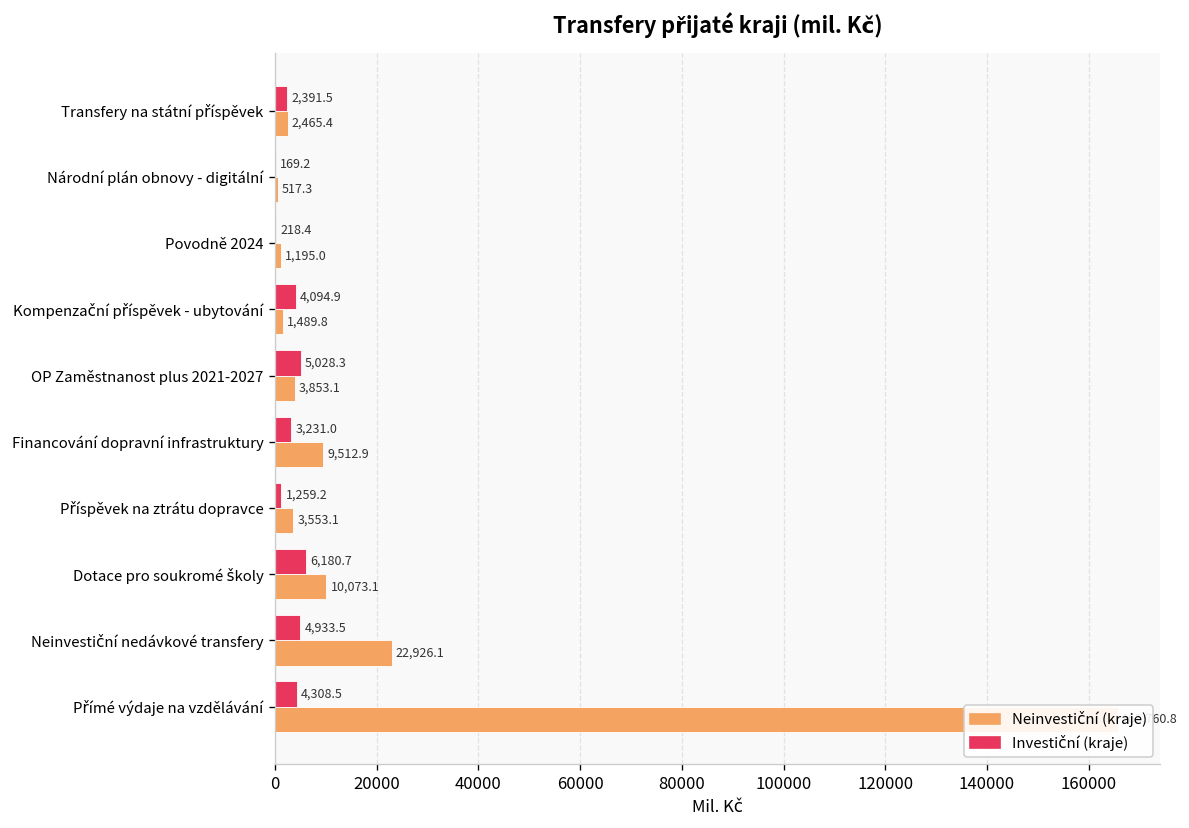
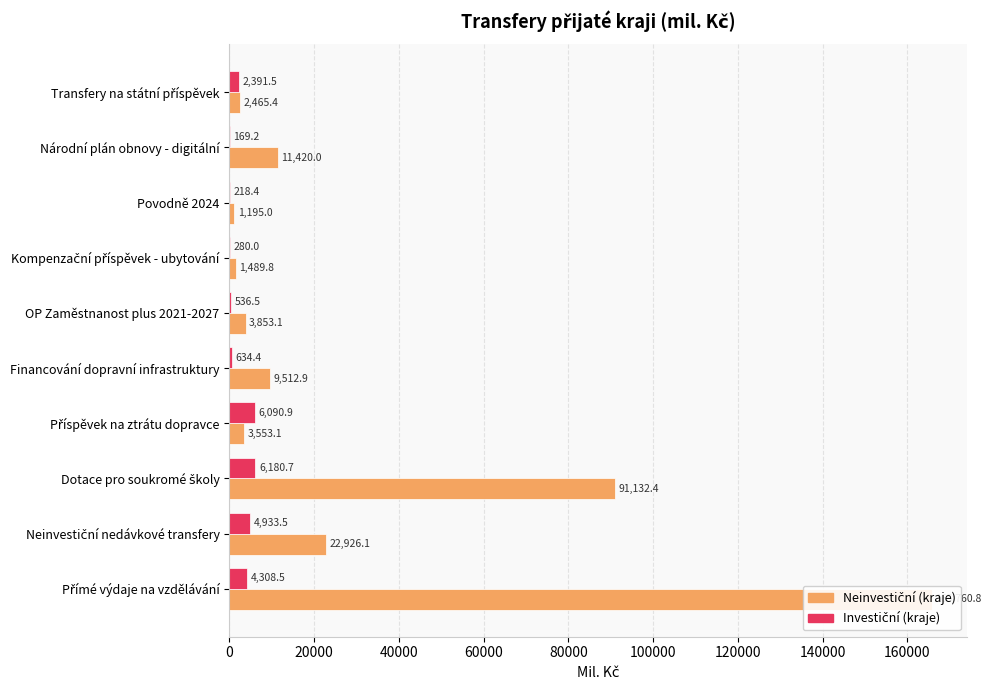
  {
    "Neinvestiční (kraje)": {
      "Transfery na státní příspěvek": "2,465.4",
-     "Národní plán obnovy - digitální": "517.3",
+     "Národní plán obnovy - digitální": "11,420.0",
      "Povodně 2024": "1,195.0",
      "Kompenzační příspěvek - ubytování": "1,489.8",
      "OP Zaměstnanost plus 2021-2027": "3,853.1",
      "Financování dopravní infrastruktury": "9,512.9",
      "Příspěvek na ztrátu dopravce": "3,553.1",
-     "Dotace pro soukromé školy": "10,073.1",
+     "Dotace pro soukromé školy": "91,132.4",
      "Neinvestiční nedávkové transfery": "22,926.1"
    },
    "Investiční (kraje)": {
      "Transfery na státní příspěvek": "2,391.5",
      "Národní plán obnovy - digitální": "169.2",
      "Povodně 2024": "218.4",
-     "Kompenzační příspěvek - ubytování": "4,094.9",
-     "OP Zaměstnanost plus 2021-2027": "5,028.3",
-     "Financování dopravní infrastruktury": "3,231.0",
-     "Příspěvek na ztrátu dopravce": "1,259.2",
+     "Kompenzační příspěvek - ubytování": "280.0",
+     "OP Zaměstnanost plus 2021-2027": "536.5",
+     "Financování dopravní infrastruktury": "634.4",
+     "Příspěvek na ztrátu dopravce": "6,090.9",
      "Dotace pro soukromé školy": "6,180.7",
      "Neinvestiční nedávkové transfery": "4,933.5",
      "Přímé výdaje na vzdělávání": "4,308.5"
    }
  }
